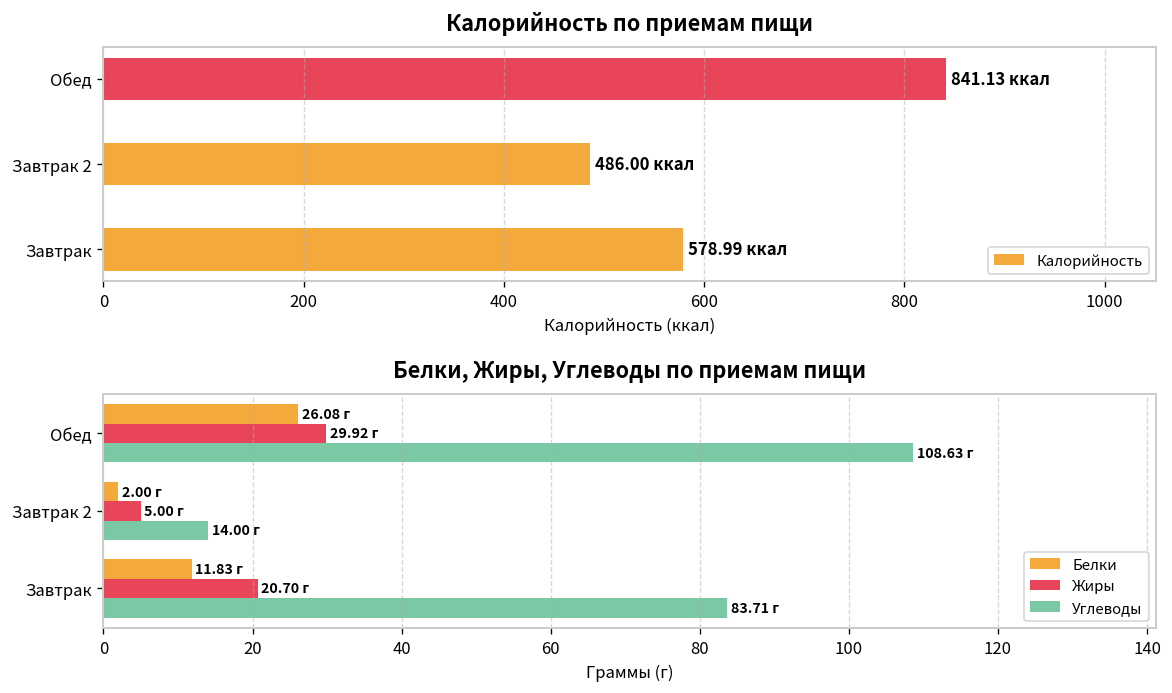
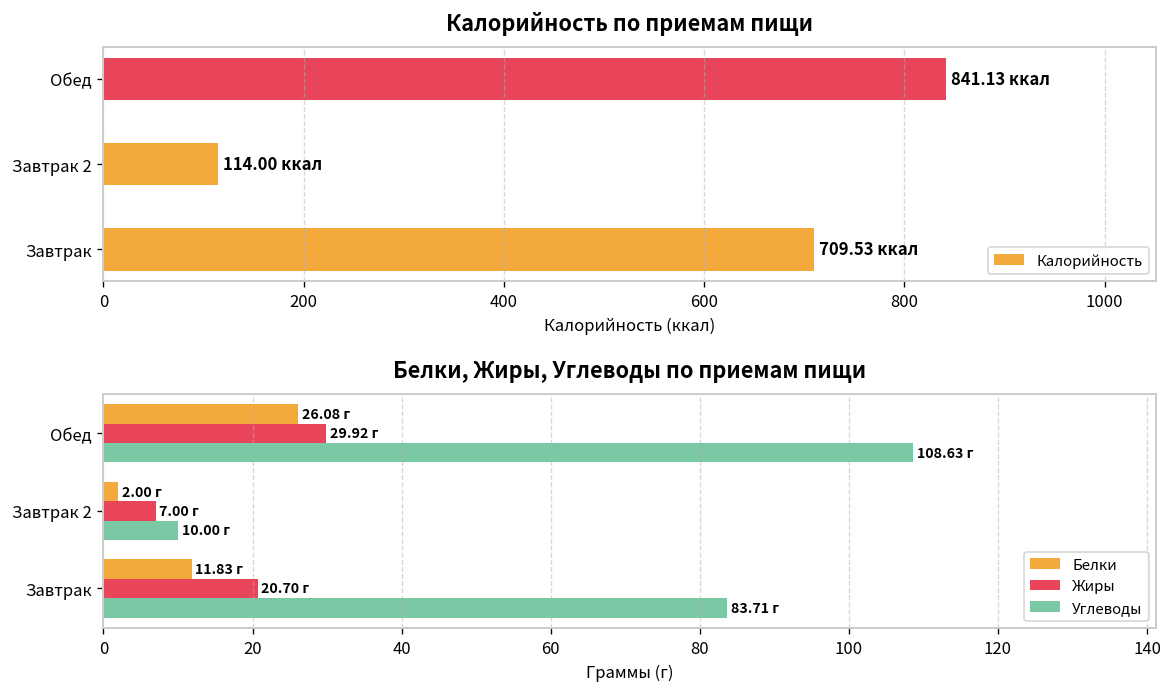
  {
    "Калорийность по приемам пищи": {
      "Обед": 841.13,
-     "Завтрак 2": 486.00,
-     "Завтрак": 578.99
+     "Завтрак 2": 114.00,
+     "Завтрак": 709.53
    },
    "Белки, Жиры, Углеводы по приемам пищи": {
      "Белки": {
        "Обед": 26.08,
        "Завтрак 2": 2.00,
        "Завтрак": 11.83
      },
      "Жиры": {
        "Обед": 29.92,
-       "Завтрак 2": 5.00,
+       "Завтрак 2": 7.00,
        "Завтрак": 20.70
      },
      "Углеводы": {
        "Обед": 108.63,
-       "Завтрак 2": 14.00,
+       "Завтрак 2": 10.00,
        "Завтрак": 83.71
      }
    }
  }
